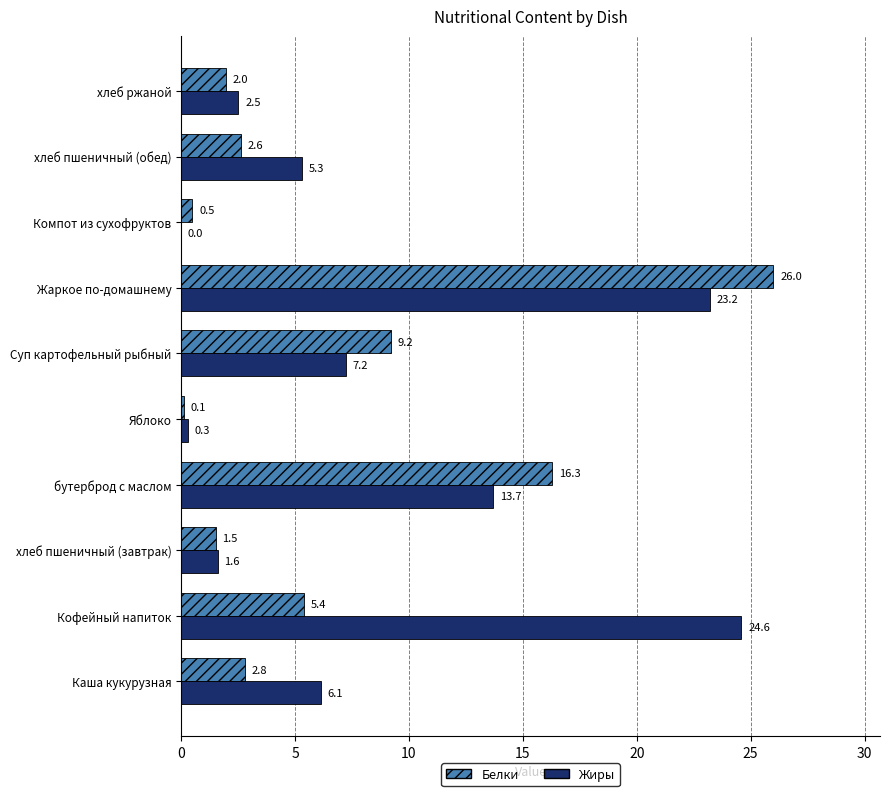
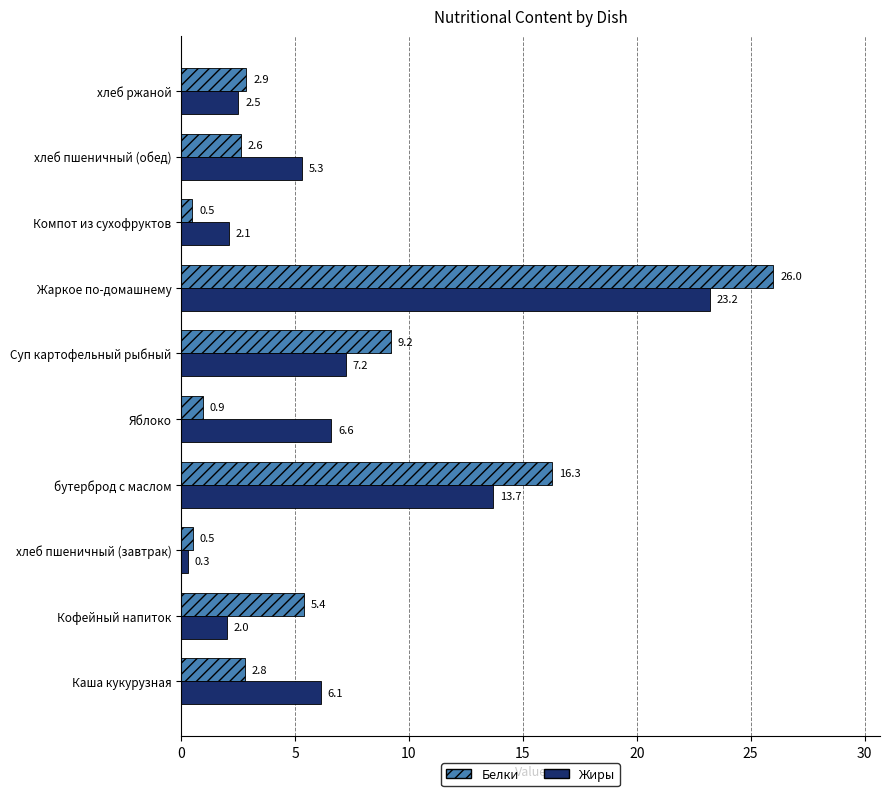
  {
    "Белки": {
-     "хлеб ржаной": 2.0,
+     "хлеб ржаной": 2.9,
      "хлеб пшеничный (обед)": 2.6,
      "Компот из сухофруктов": 0.5,
      "Жаркое по-домашнему": 26.0,
      "Суп картофельный рыбный": 9.2,
-     "Яблоко": 0.1,
+     "Яблоко": 0.9,
      "бутерброд с маслом": 16.3,
-     "хлеб пшеничный (завтрак)": 1.5,
+     "хлеб пшеничный (завтрак)": 0.5,
      "Кофейный напиток": 5.4,
      "Каша кукурузная": 2.8
    },
    "Жиры": {
      "хлеб ржаной": 2.5,
      "хлеб пшеничный (обед)": 5.3,
-     "Компот из сухофруктов": 0.0,
+     "Компот из сухофруктов": 2.1,
      "Жаркое по-домашнему": 23.2,
      "Суп картофельный рыбный": 7.2,
-     "Яблоко": 0.3,
+     "Яблоко": 6.6,
      "бутерброд с маслом": 13.7,
-     "хлеб пшеничный (завтрак)": 1.6,
-     "Кофейный напиток": 24.6,
+     "хлеб пшеничный (завтрак)": 0.3,
+     "Кофейный напиток": 2.0,
      "Каша кукурузная": 6.1
    }
  }
